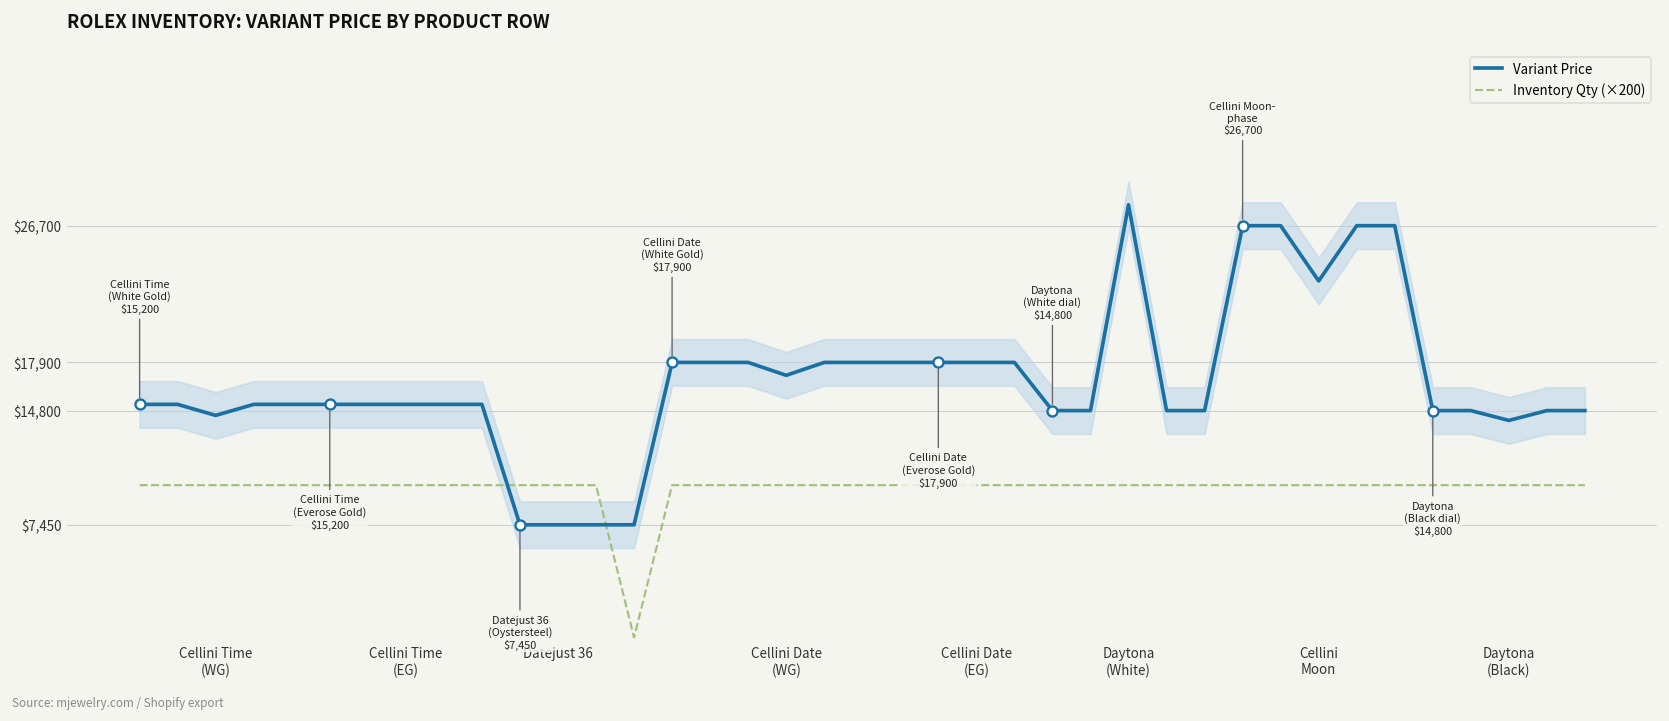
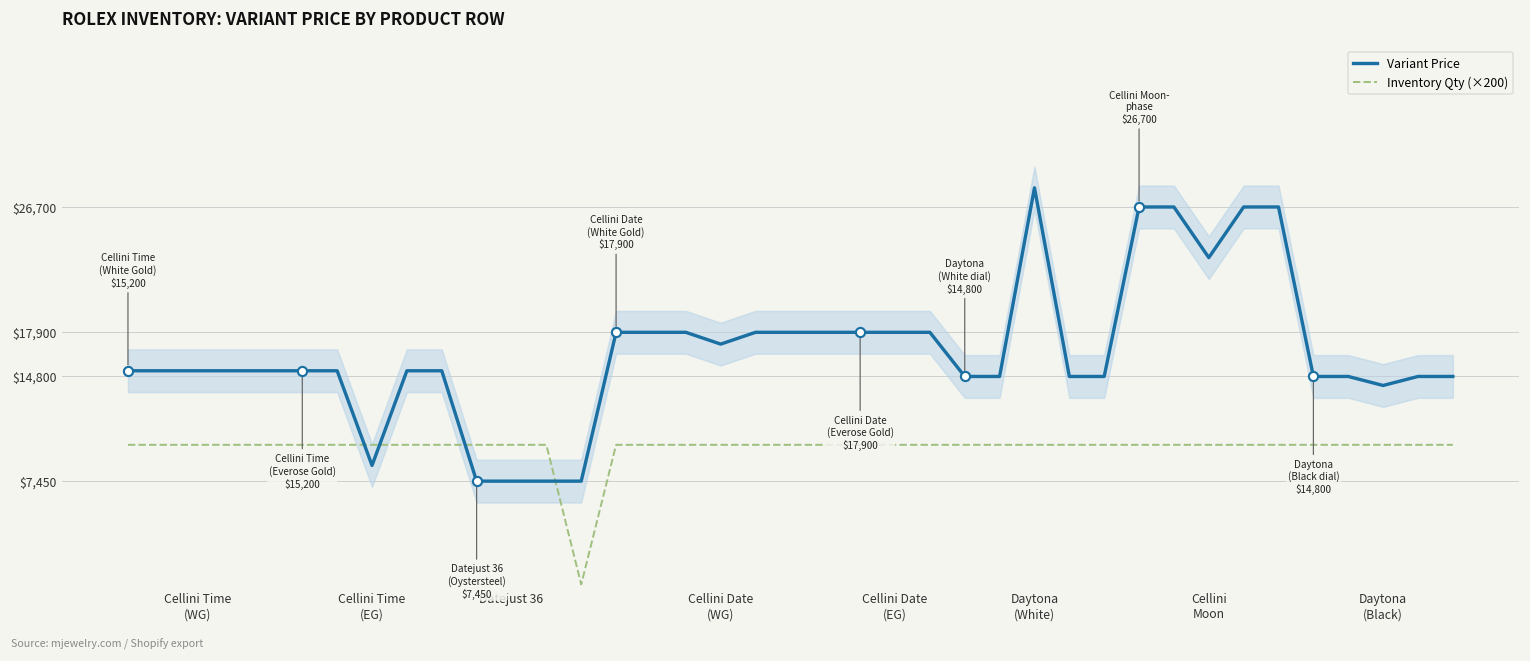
  {
    "Variant Price": {
-     "Cellini Time (WG)": "$14,500",
-     "Cellini Time (EG)": "$15,200",
+     "Cellini Time (WG)": "$15,200",
+     "Cellini Time (EG)": "$8,600",
      "Datejust 36": "$7,500",
      "Cellini Date (WG)": "$17,100",
      "Cellini Date (EG)": "$17,900",
      "Daytona (White)": "$28,000",
      "Cellini Moon": "$23,100",
      "Daytona (Black)": "$14,200"
    },
    "Inventory Qty (×200)": {
      "Cellini Time (WG)": "$10,000",
      "Datejust 36": "$10,000",
      "Cellini Date (WG)": "$10,000",
      "Daytona (White)": "$10,000",
      "Cellini Moon": "$10,000",
      "Daytona (Black)": "$10,000"
    }
  }
